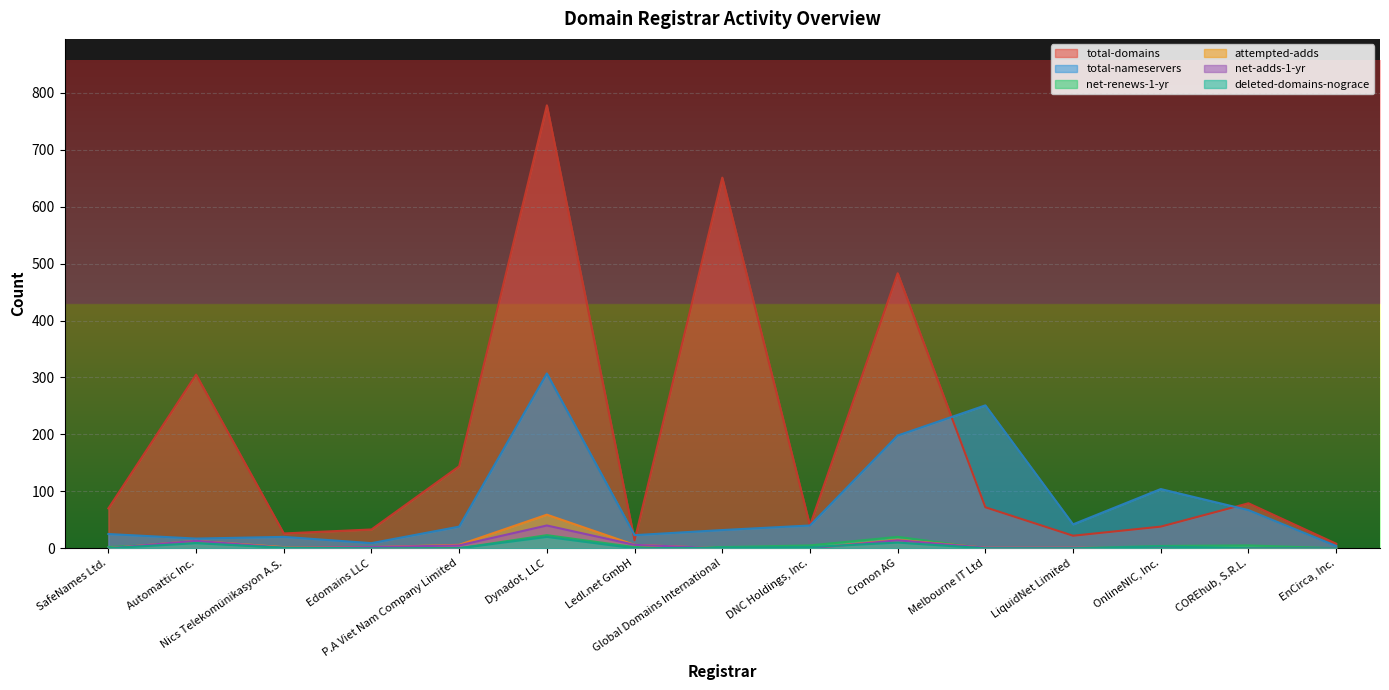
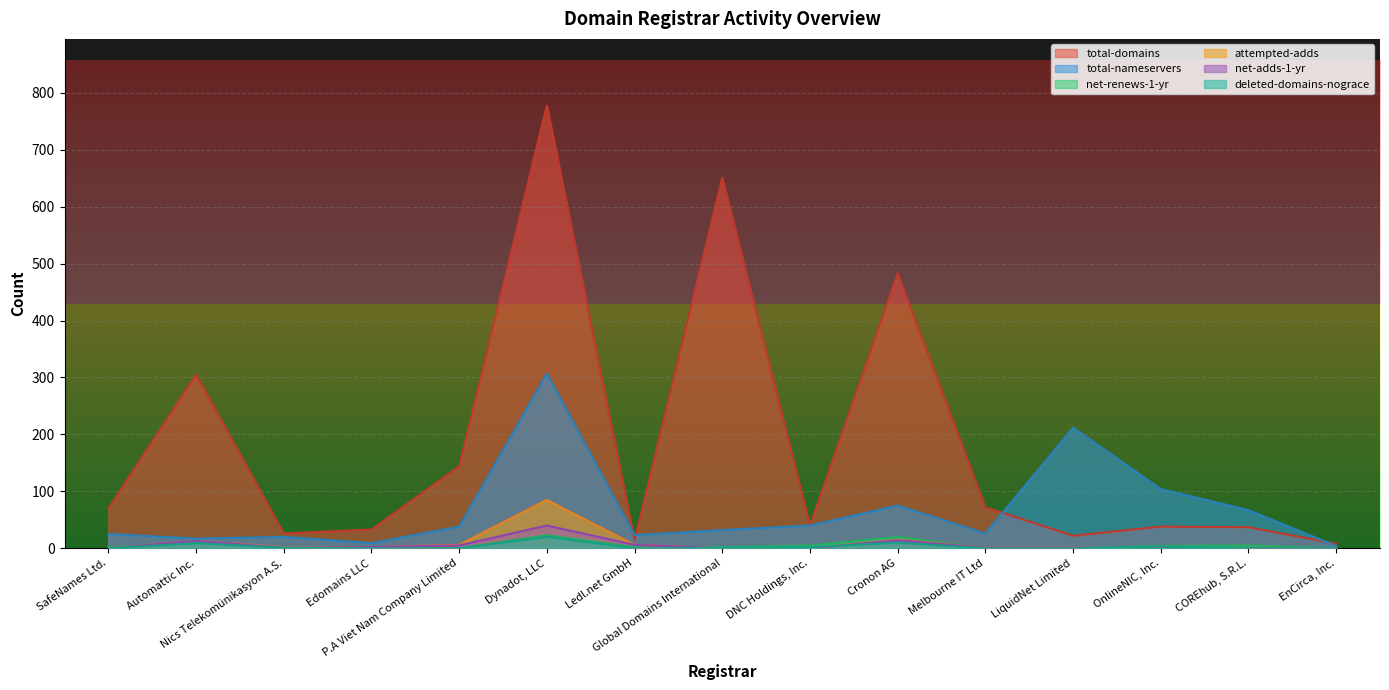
  {
    "total-domains": {
      "SafeNames Ltd.": 70,
      "Automattic Inc.": 310,
      "Nics Telekomünikasyon A.S.": 30,
      "Edomains LLC": 30,
      "P.A Viet Nam Company Limited": 140,
      "Dynadot, LLC": 780,
      "Ledl.net GmbH": 10,
      "Global Domains International": 650,
      "Cronon AG": 480,
      "Melbourne IT Ltd": 70,
      "LiquidNet Limited": 20,
      "OnlineNIC, Inc.": 40,
-     "COREhub, S.R.L.": 80
+     "COREhub, S.R.L.": 40
    },
    "total-nameservers": {
      "SafeNames Ltd.": 30,
      "Nics Telekomünikasyon A.S.": 20,
      "Edomains LLC": 10,
      "P.A Viet Nam Company Limited": 40,
      "Dynadot, LLC": 310,
      "Ledl.net GmbH": 20,
      "Global Domains International": 30,
-     "Cronon AG": 200,
-     "Melbourne IT Ltd": 250,
-     "LiquidNet Limited": 40,
+     "Cronon AG": 80,
+     "Melbourne IT Ltd": 30,
+     "LiquidNet Limited": 210,
      "OnlineNIC, Inc.": 100,
      "COREhub, S.R.L.": 70
    },
    "attempted-adds": {
-     "Dynadot, LLC": 60
+     "Dynadot, LLC": 90
    },
    "net-adds-1-yr": {
      "Dynadot, LLC": 40
    }
  }
